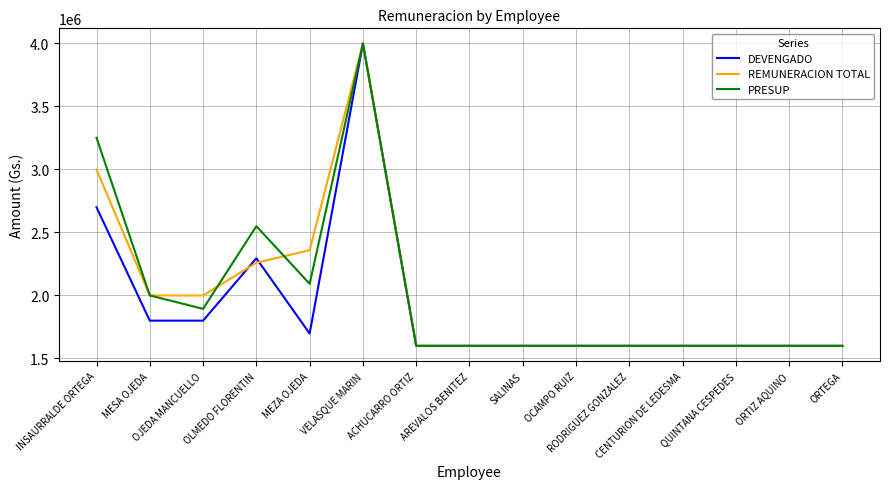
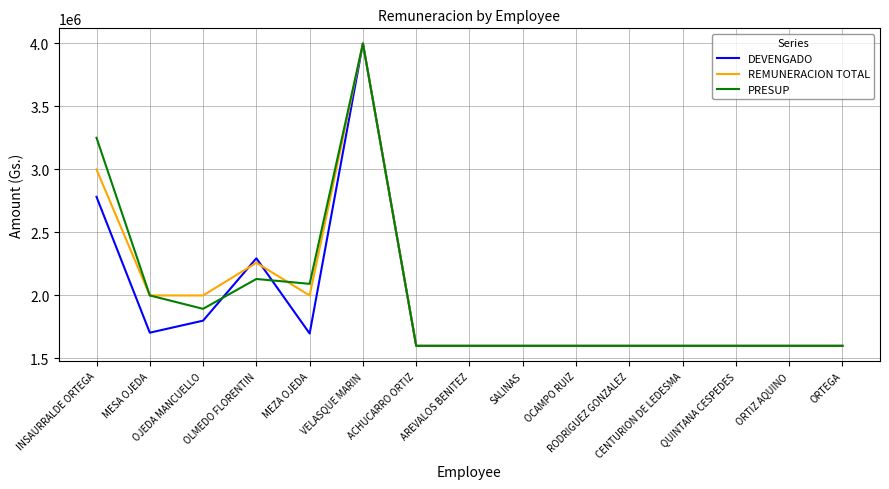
  {
    "DEVENGADO": {
-     "INSAURRALDE ORTEGA": 2700000,
-     "MESA OJEDA": 1800000,
+     "INSAURRALDE ORTEGA": 2780000,
+     "MESA OJEDA": 1700000,
      "OJEDA MANCUELLO": 1800000,
      "OLMEDO FLORENTIN": 2300000,
      "MEZA OJEDA": 1700000
    },
    "REMUNERACION TOTAL": {
      "INSAURRALDE ORTEGA": 3000000,
      "OJEDA MANCUELLO": 2000000,
      "OLMEDO FLORENTIN": 2260000,
-     "MEZA OJEDA": 2360000
+     "MEZA OJEDA": 2000000
    },
    "PRESUP": {
      "INSAURRALDE ORTEGA": 3250000,
      "OJEDA MANCUELLO": 1890000,
-     "OLMEDO FLORENTIN": 2550000,
+     "OLMEDO FLORENTIN": 2130000,
      "MEZA OJEDA": 2090000
    }
  }
